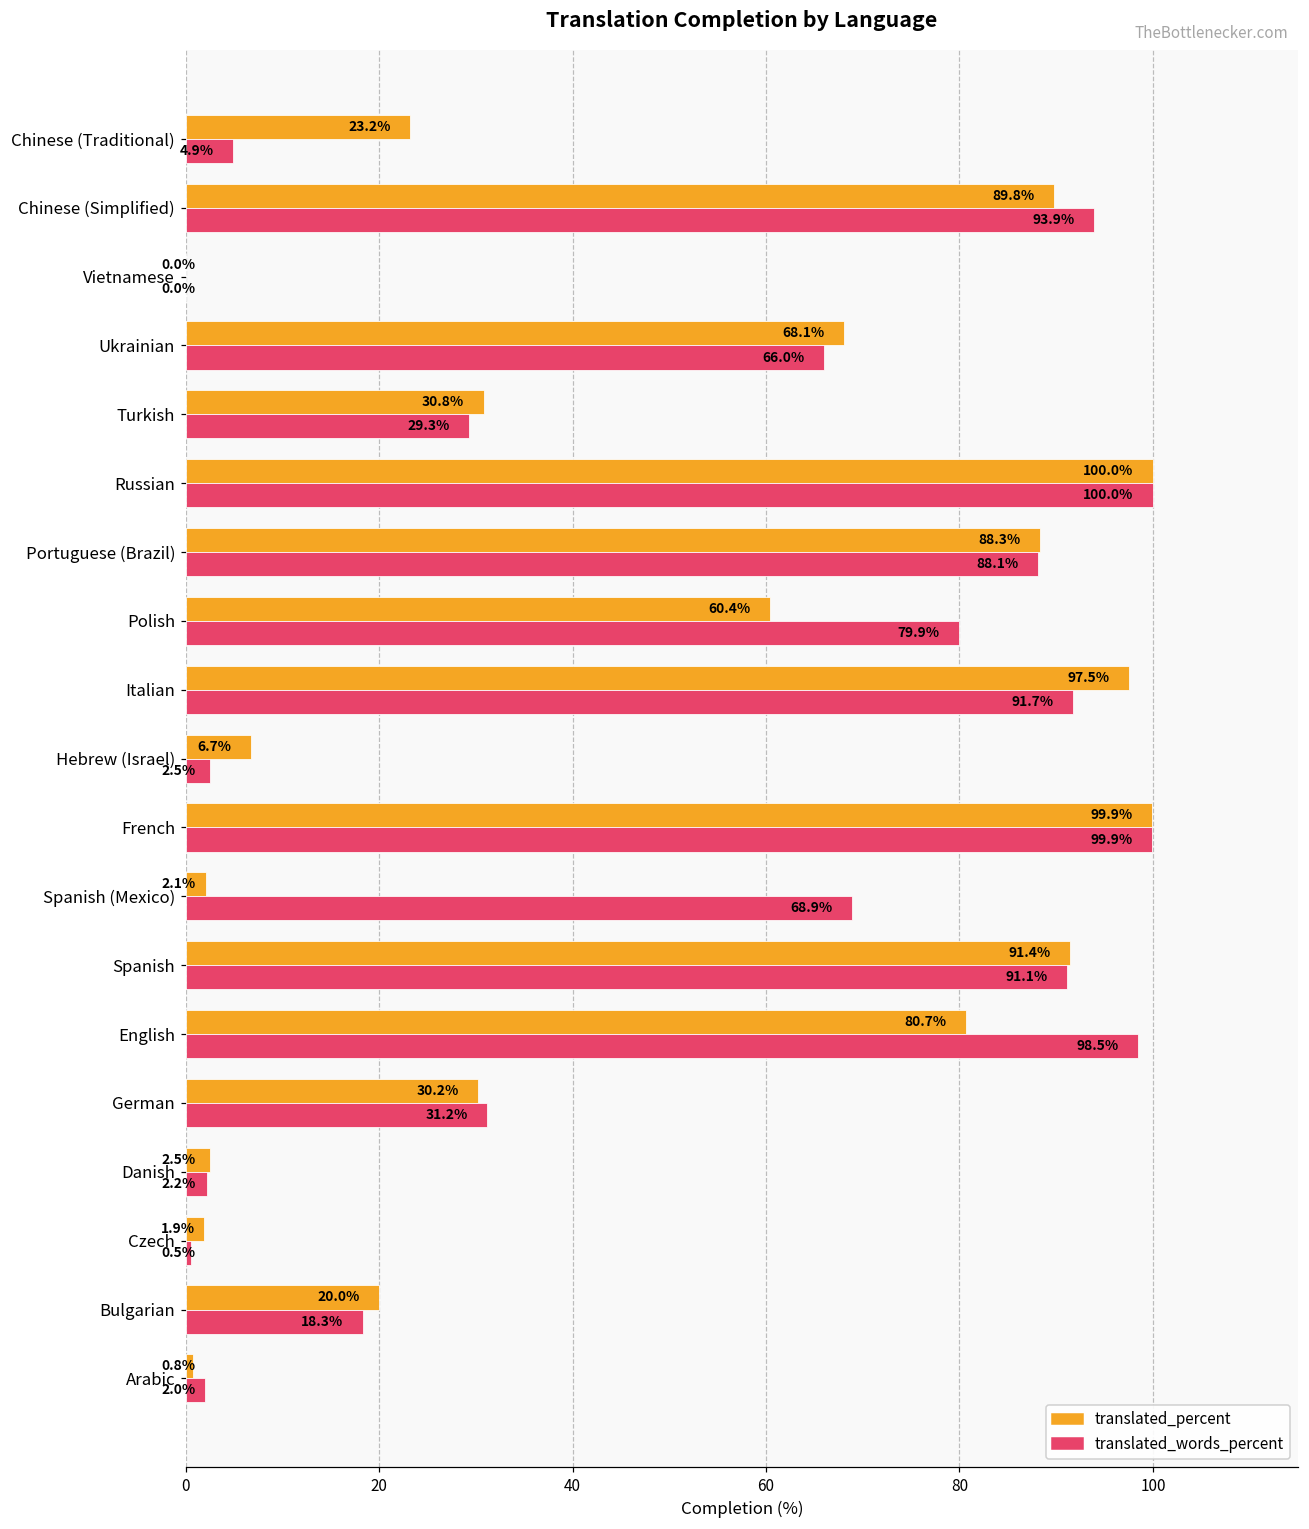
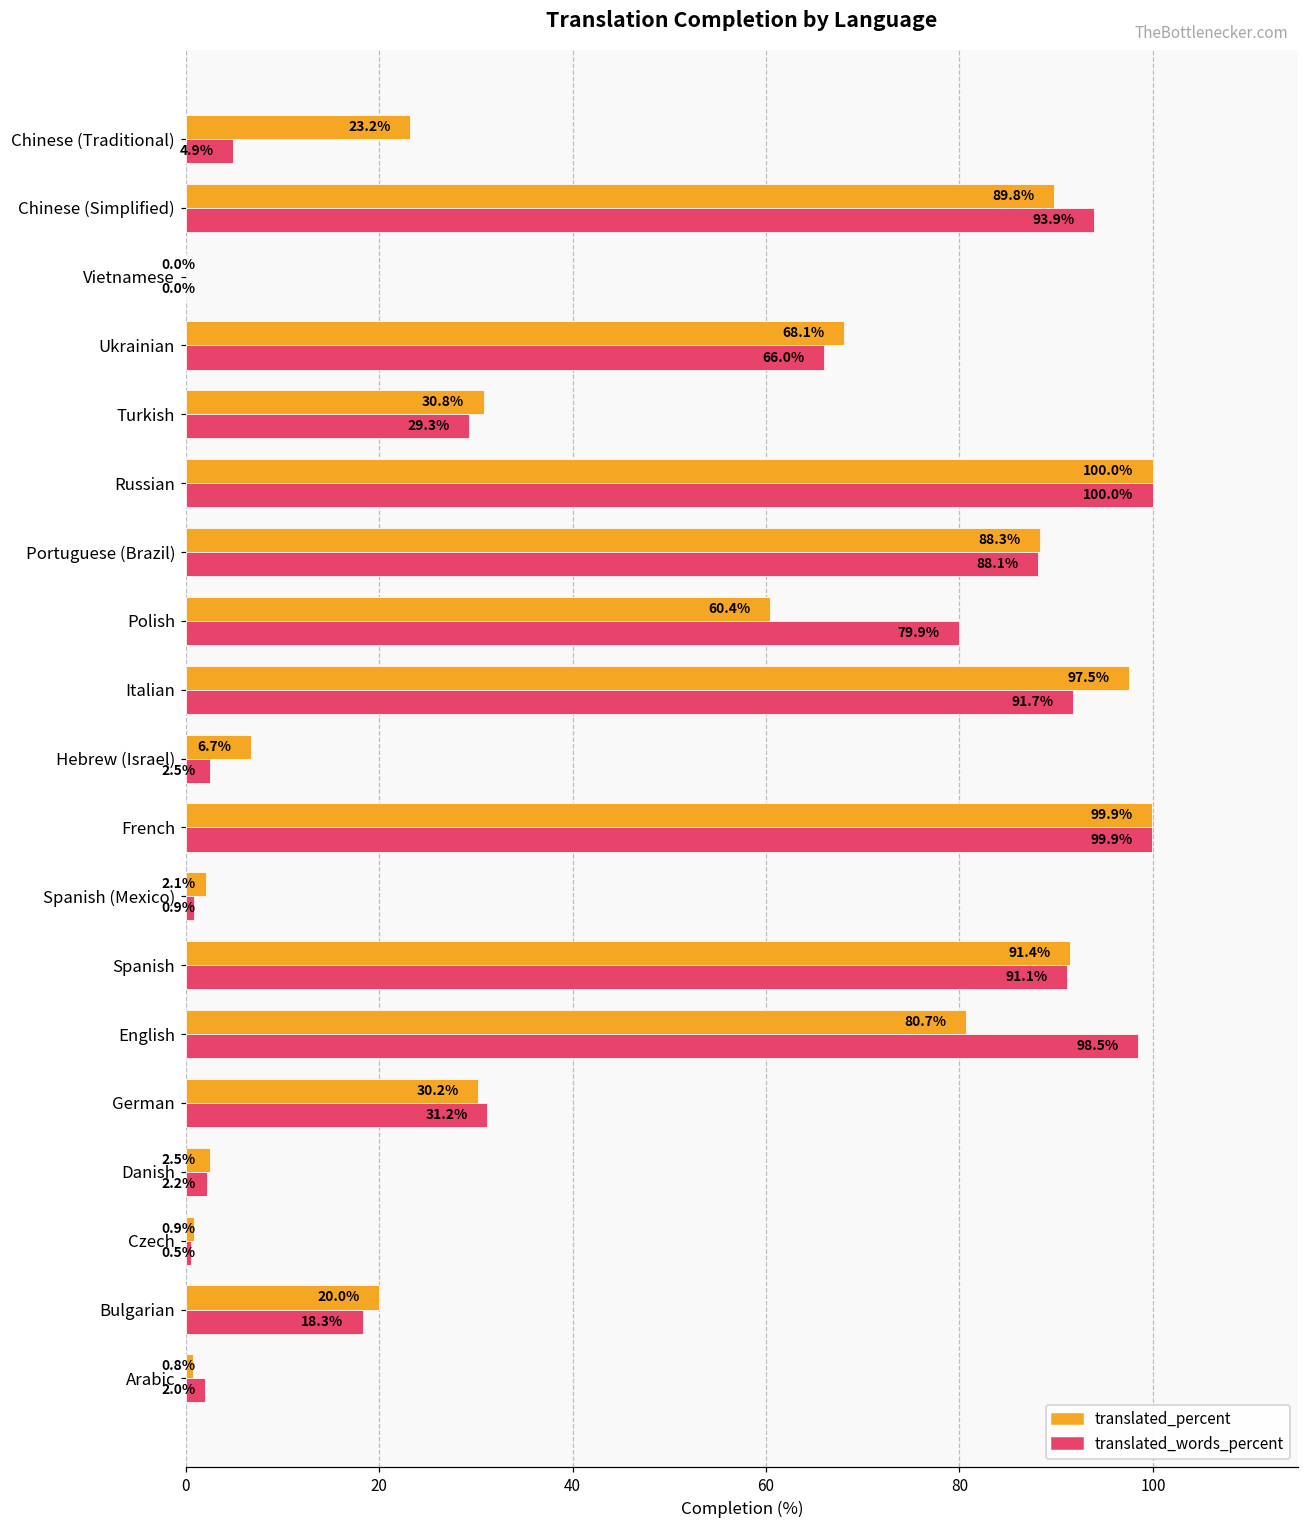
  {
    "translated_percent": {
      "Chinese (Traditional)": "23.2%",
      "Chinese (Simplified)": "89.8%",
      "Vietnamese": "0.0%",
      "Ukrainian": "68.1%",
      "Turkish": "30.8%",
      "Russian": "100.0%",
      "Portuguese (Brazil)": "88.3%",
      "Polish": "60.4%",
      "Italian": "97.5%",
      "Hebrew (Israel)": "6.7%",
      "French": "99.9%",
      "Spanish (Mexico)": "2.1%",
      "Spanish": "91.4%",
      "English": "80.7%",
      "German": "30.2%",
      "Danish": "2.5%",
-     "Czech": "1.9%",
+     "Czech": "0.9%",
      "Bulgarian": "20.0%",
      "Arabic": "0.8%"
    },
    "translated_words_percent": {
      "Chinese (Traditional)": "4.9%",
      "Chinese (Simplified)": "93.9%",
      "Vietnamese": "0.0%",
      "Ukrainian": "66.0%",
      "Turkish": "29.3%",
      "Russian": "100.0%",
      "Portuguese (Brazil)": "88.1%",
      "Polish": "79.9%",
      "Italian": "91.7%",
      "Hebrew (Israel)": "2.5%",
      "French": "99.9%",
-     "Spanish (Mexico)": "68.9%",
+     "Spanish (Mexico)": "0.9%",
      "Spanish": "91.1%",
      "English": "98.5%",
      "German": "31.2%",
      "Danish": "2.2%",
      "Czech": "0.5%",
      "Bulgarian": "18.3%",
      "Arabic": "2.0%"
    }
  }
